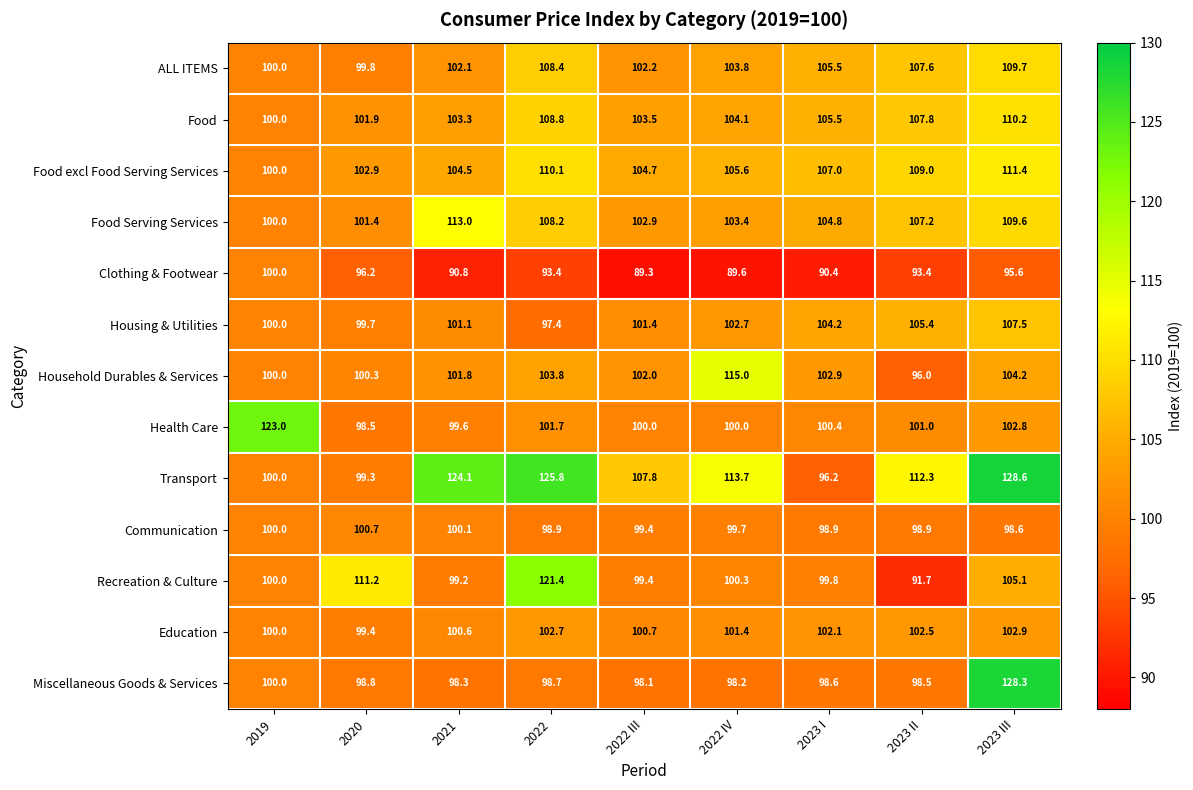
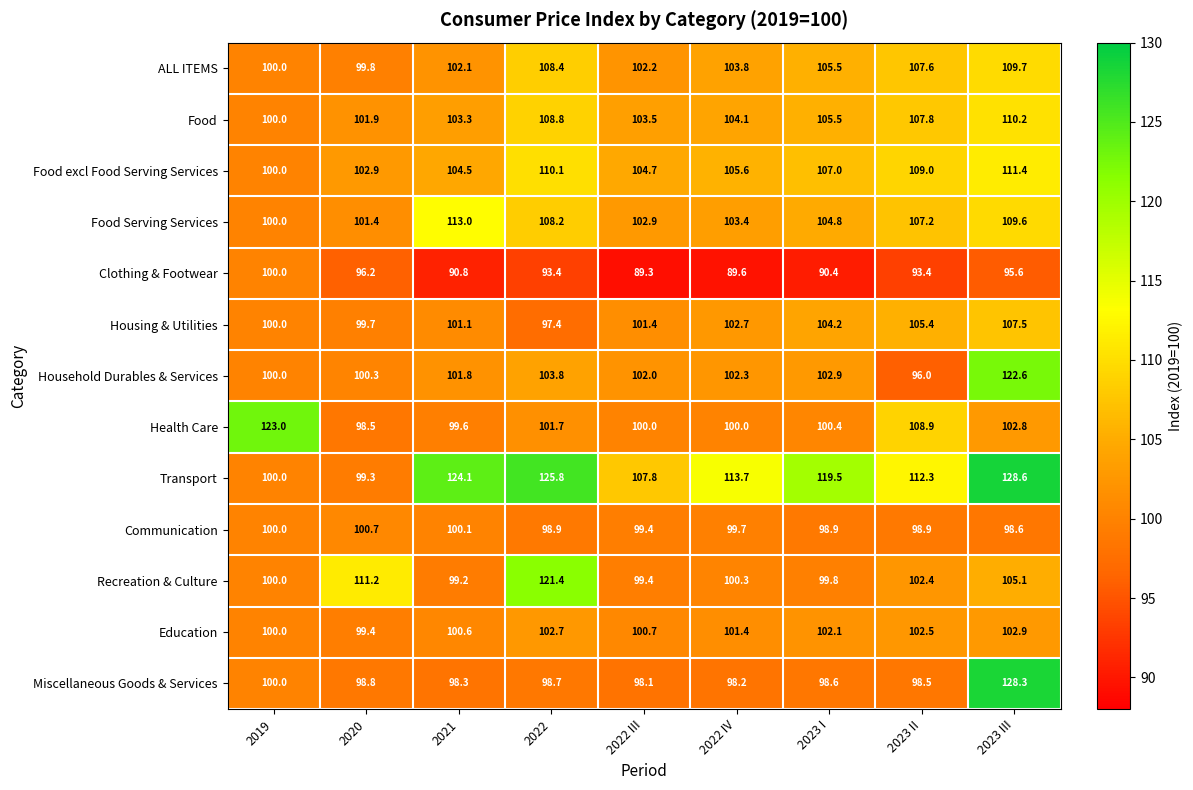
  {
    "ALL ITEMS": {
      "2019": 100.0,
      "2020": 99.8,
      "2021": 102.1,
      "2022": 108.4,
      "2022 III": 102.2,
      "2022 IV": 103.8,
      "2023 I": 105.5,
      "2023 II": 107.6,
      "2023 III": 109.7
    },
    "Food": {
      "2019": 100.0,
      "2020": 101.9,
      "2021": 103.3,
      "2022": 108.8,
      "2022 III": 103.5,
      "2022 IV": 104.1,
      "2023 I": 105.5,
      "2023 II": 107.8,
      "2023 III": 110.2
    },
    "Food excl Food Serving Services": {
      "2019": 100.0,
      "2020": 102.9,
      "2021": 104.5,
      "2022": 110.1,
      "2022 III": 104.7,
      "2022 IV": 105.6,
      "2023 I": 107.0,
      "2023 II": 109.0,
      "2023 III": 111.4
    },
    "Food Serving Services": {
      "2019": 100.0,
      "2020": 101.4,
      "2021": 113.0,
      "2022": 108.2,
      "2022 III": 102.9,
      "2022 IV": 103.4,
      "2023 I": 104.8,
      "2023 II": 107.2,
      "2023 III": 109.6
    },
    "Clothing & Footwear": {
      "2019": 100.0,
      "2020": 96.2,
      "2021": 90.8,
      "2022": 93.4,
      "2022 III": 89.3,
      "2022 IV": 89.6,
      "2023 I": 90.4,
      "2023 II": 93.4,
      "2023 III": 95.6
    },
    "Housing & Utilities": {
      "2019": 100.0,
      "2020": 99.7,
      "2021": 101.1,
      "2022": 97.4,
      "2022 III": 101.4,
      "2022 IV": 102.7,
      "2023 I": 104.2,
      "2023 II": 105.4,
      "2023 III": 107.5
    },
    "Household Durables & Services": {
      "2019": 100.0,
      "2020": 100.3,
      "2021": 101.8,
      "2022": 103.8,
      "2022 III": 102.0,
-     "2022 IV": 115.0,
+     "2022 IV": 102.3,
      "2023 I": 102.9,
      "2023 II": 96.0,
-     "2023 III": 104.2
+     "2023 III": 122.6
    },
    "Health Care": {
      "2019": 123.0,
      "2020": 98.5,
      "2021": 99.6,
      "2022": 101.7,
      "2022 III": 100.0,
      "2022 IV": 100.0,
      "2023 I": 100.4,
-     "2023 II": 101.0,
+     "2023 II": 108.9,
      "2023 III": 102.8
    },
    "Transport": {
      "2019": 100.0,
      "2020": 99.3,
      "2021": 124.1,
      "2022": 125.8,
      "2022 III": 107.8,
      "2022 IV": 113.7,
-     "2023 I": 96.2,
+     "2023 I": 119.5,
      "2023 II": 112.3,
      "2023 III": 128.6
    },
    "Communication": {
      "2019": 100.0,
      "2020": 100.7,
      "2021": 100.1,
      "2022": 98.9,
      "2022 III": 99.4,
      "2022 IV": 99.7,
      "2023 I": 98.9,
      "2023 II": 98.9,
      "2023 III": 98.6
    },
    "Recreation & Culture": {
      "2019": 100.0,
      "2020": 111.2,
      "2021": 99.2,
      "2022": 121.4,
      "2022 III": 99.4,
      "2022 IV": 100.3,
      "2023 I": 99.8,
-     "2023 II": 91.7,
+     "2023 II": 102.4,
      "2023 III": 105.1
    },
    "Education": {
      "2019": 100.0,
      "2020": 99.4,
      "2021": 100.6,
      "2022": 102.7,
      "2022 III": 100.7,
      "2022 IV": 101.4,
      "2023 I": 102.1,
      "2023 II": 102.5,
      "2023 III": 102.9
    },
    "Miscellaneous Goods & Services": {
      "2019": 100.0,
      "2020": 98.8,
      "2021": 98.3,
      "2022": 98.7,
      "2022 III": 98.1,
      "2022 IV": 98.2,
      "2023 I": 98.6,
      "2023 II": 98.5,
      "2023 III": 128.3
    }
  }
